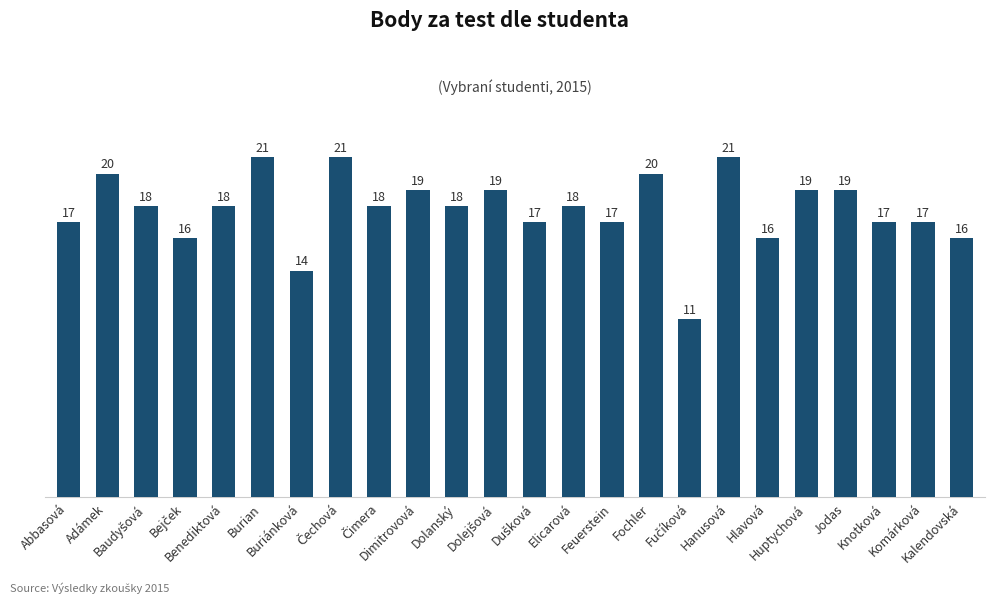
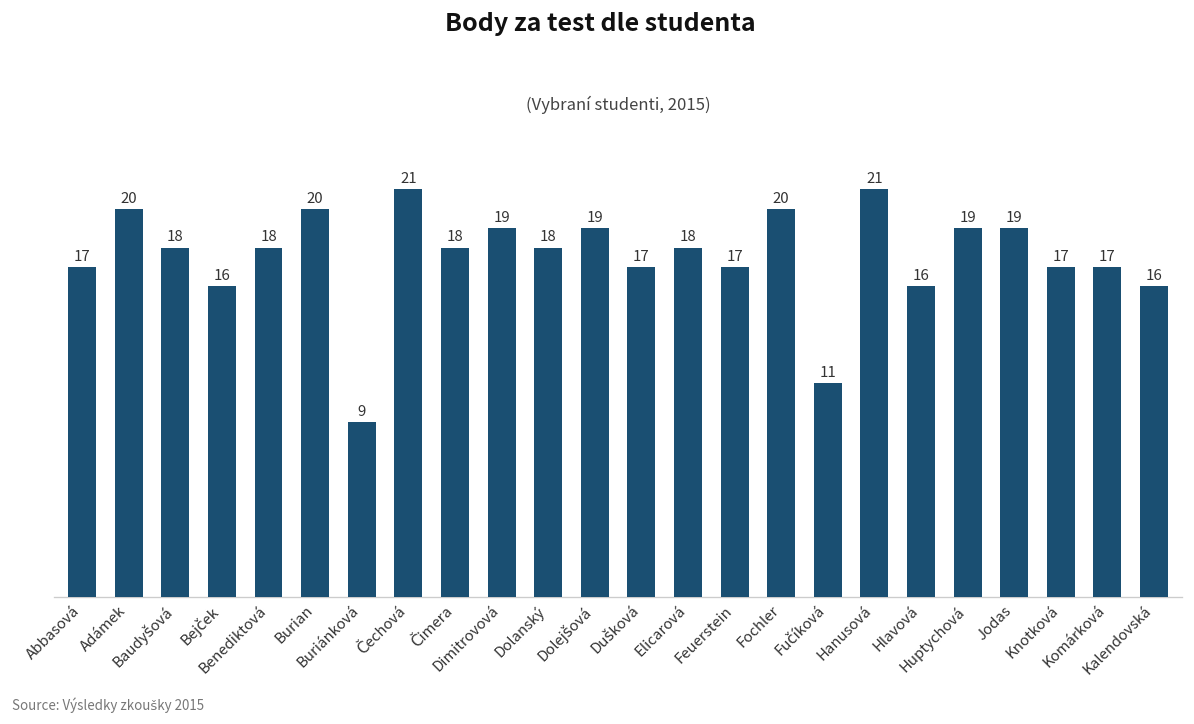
  {
    "Abbasová": 17,
    "Adámek": 20,
    "Baudyšová": 18,
    "Bejček": 16,
    "Benediktová": 18,
-   "Burian": 21,
-   "Buriánková": 14,
+   "Burian": 20,
+   "Buriánková": 9,
    "Čechová": 21,
    "Čimera": 18,
    "Dimitrovová": 19,
    "Dolanský": 18,
    "Dolejšová": 19,
    "Dušková": 17,
    "Elicarová": 18,
    "Feuerstein": 17,
    "Fochler": 20,
    "Fučíková": 11,
    "Hanusová": 21,
    "Hlavová": 16,
    "Huptychová": 19,
    "Jodas": 19,
    "Knotková": 17,
    "Komárková": 17,
    "Kalendovská": 16
  }
